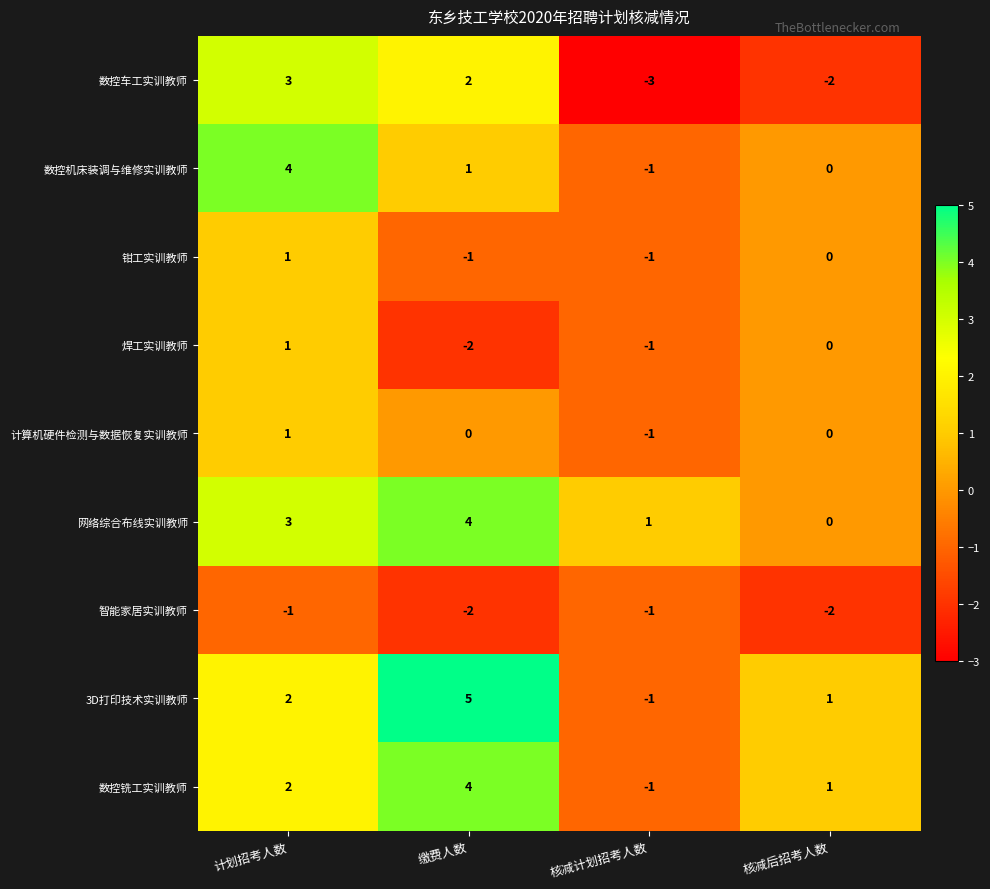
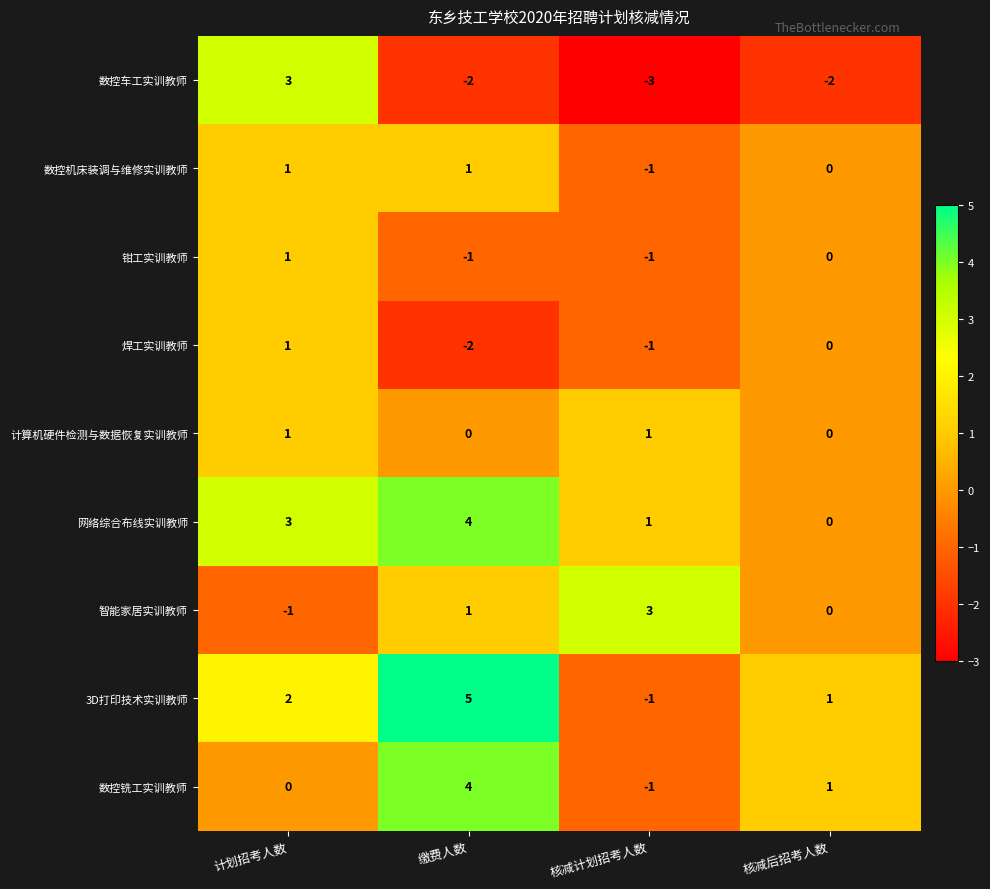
  {
    "数控车工实训教师": {
      "计划招考人数": 3,
-     "缴费人数": 2,
+     "缴费人数": -2,
      "核减计划招考人数": -3,
      "核减后招考人数": -2
    },
    "数控机床装调与维修实训教师": {
-     "计划招考人数": 4,
+     "计划招考人数": 1,
      "缴费人数": 1,
      "核减计划招考人数": -1,
      "核减后招考人数": 0
    },
    "钳工实训教师": {
      "计划招考人数": 1,
      "缴费人数": -1,
      "核减计划招考人数": -1,
      "核减后招考人数": 0
    },
    "焊工实训教师": {
      "计划招考人数": 1,
      "缴费人数": -2,
      "核减计划招考人数": -1,
      "核减后招考人数": 0
    },
    "计算机硬件检测与数据恢复实训教师": {
      "计划招考人数": 1,
      "缴费人数": 0,
-     "核减计划招考人数": -1,
+     "核减计划招考人数": 1,
      "核减后招考人数": 0
    },
    "网络综合布线实训教师": {
      "计划招考人数": 3,
      "缴费人数": 4,
      "核减计划招考人数": 1,
      "核减后招考人数": 0
    },
    "智能家居实训教师": {
      "计划招考人数": -1,
-     "缴费人数": -2,
-     "核减计划招考人数": -1,
-     "核减后招考人数": -2
+     "缴费人数": 1,
+     "核减计划招考人数": 3,
+     "核减后招考人数": 0
    },
    "3D打印技术实训教师": {
      "计划招考人数": 2,
      "缴费人数": 5,
      "核减计划招考人数": -1,
      "核减后招考人数": 1
    },
    "数控铣工实训教师": {
-     "计划招考人数": 2,
+     "计划招考人数": 0,
      "缴费人数": 4,
      "核减计划招考人数": -1,
      "核减后招考人数": 1
    }
  }
